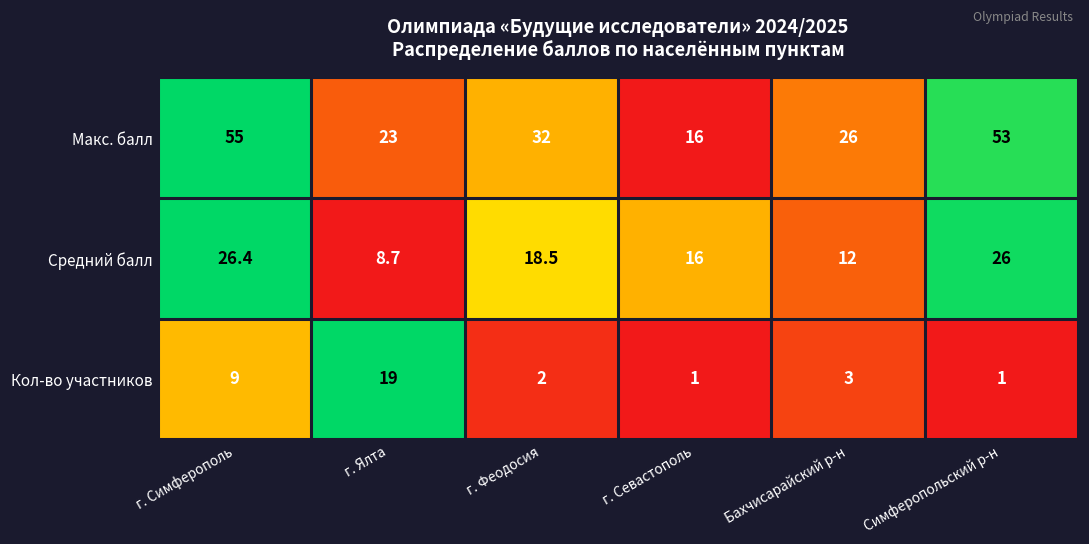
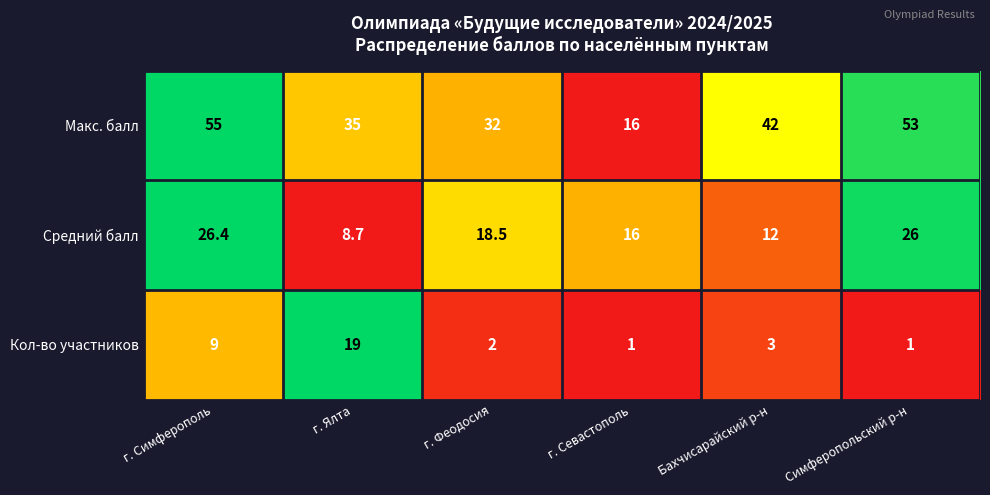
  {
    "Макс. балл": {
      "г. Симферополь": 55,
-     "г. Ялта": 23,
+     "г. Ялта": 35,
      "г. Феодосия": 32,
      "г. Севастополь": 16,
-     "Бахчисарайский р-н": 26,
+     "Бахчисарайский р-н": 42,
      "Симферопольский р-н": 53
    },
    "Средний балл": {
      "г. Симферополь": 26.4,
      "г. Ялта": 8.7,
      "г. Феодосия": 18.5,
      "г. Севастополь": 16,
      "Бахчисарайский р-н": 12,
      "Симферопольский р-н": 26
    },
    "Кол-во участников": {
      "г. Симферополь": 9,
      "г. Ялта": 19,
      "г. Феодосия": 2,
      "г. Севастополь": 1,
      "Бахчисарайский р-н": 3,
      "Симферопольский р-н": 1
    }
  }
